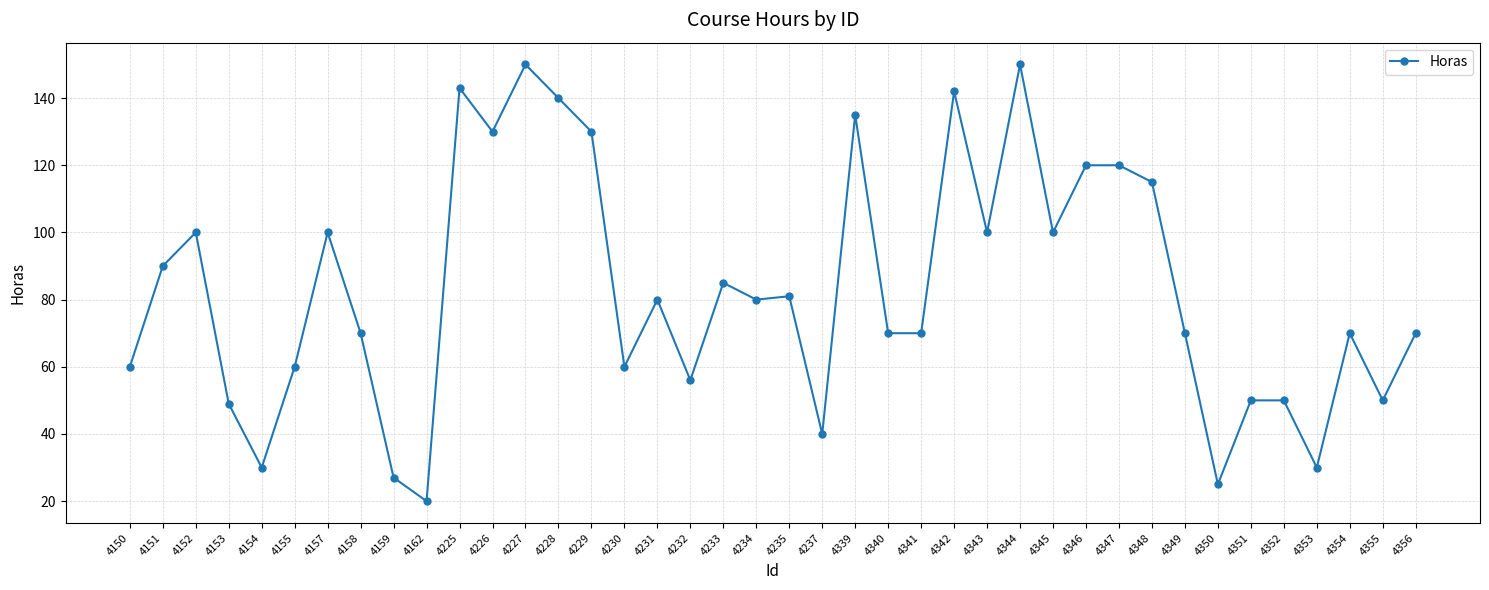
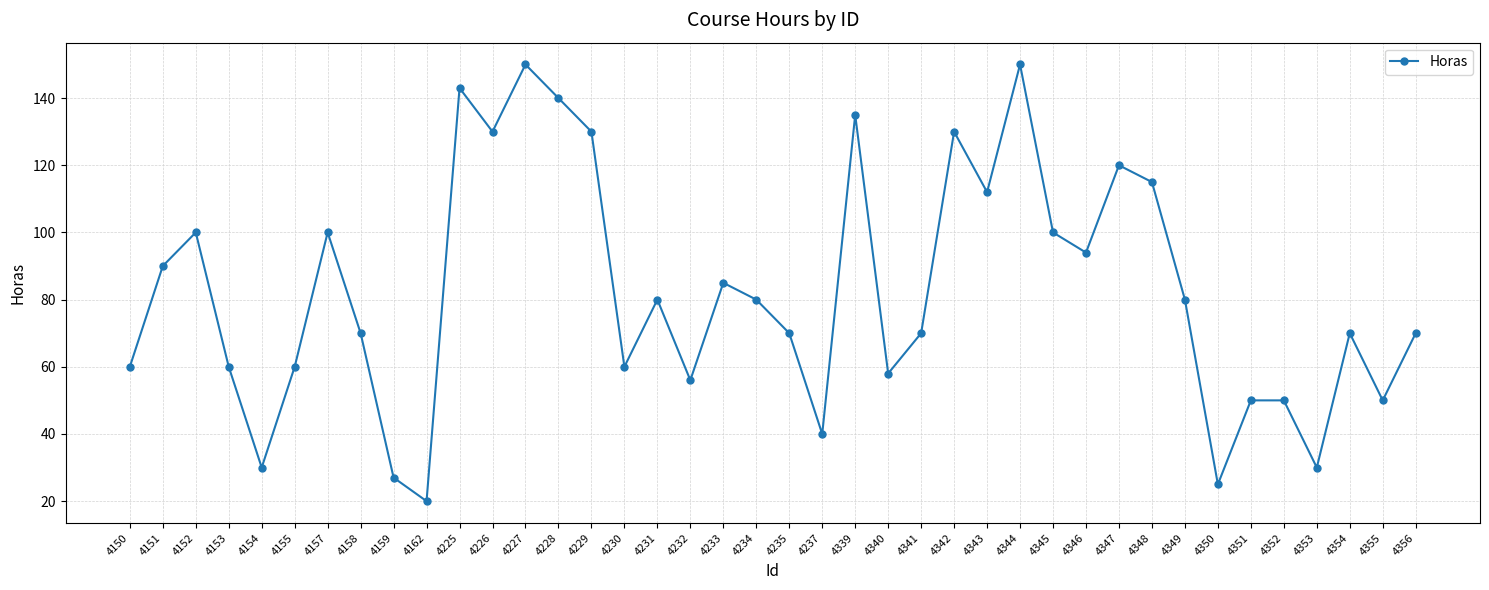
  {
    "4150": 60,
    "4151": 90,
    "4152": 100,
-   "4153": 49,
+   "4153": 60,
    "4154": 30,
    "4155": 60,
    "4157": 100,
    "4158": 70,
    "4159": 27,
    "4162": 20,
    "4225": 143,
    "4226": 130,
    "4227": 150,
    "4228": 140,
    "4229": 130,
    "4230": 60,
    "4231": 80,
    "4232": 56,
    "4233": 85,
    "4234": 80,
-   "4235": 81,
+   "4235": 70,
    "4237": 40,
    "4339": 135,
-   "4340": 70,
+   "4340": 58,
    "4341": 70,
-   "4342": 142,
-   "4343": 100,
+   "4342": 130,
+   "4343": 112,
    "4344": 150,
    "4345": 100,
-   "4346": 120,
+   "4346": 94,
    "4347": 120,
    "4348": 115,
-   "4349": 70,
+   "4349": 80,
    "4350": 25,
    "4351": 50,
    "4352": 50,
    "4353": 30,
    "4354": 70,
    "4355": 50,
    "4356": 70
  }
